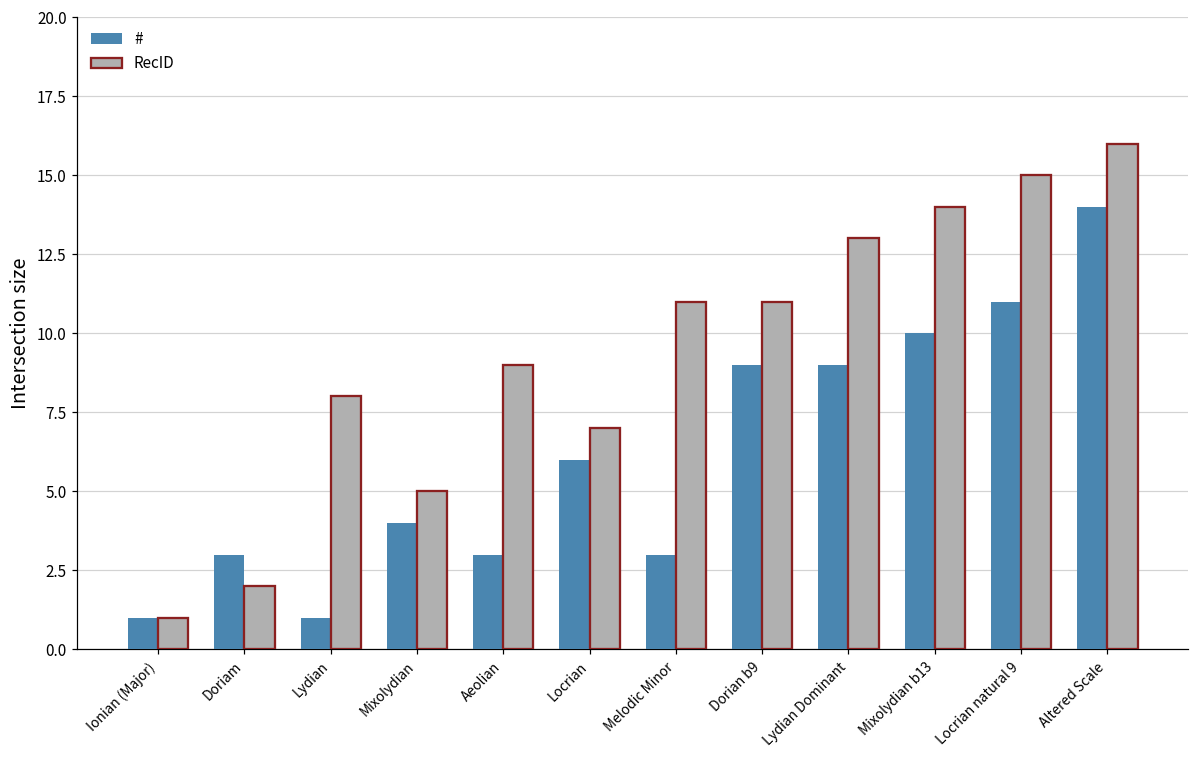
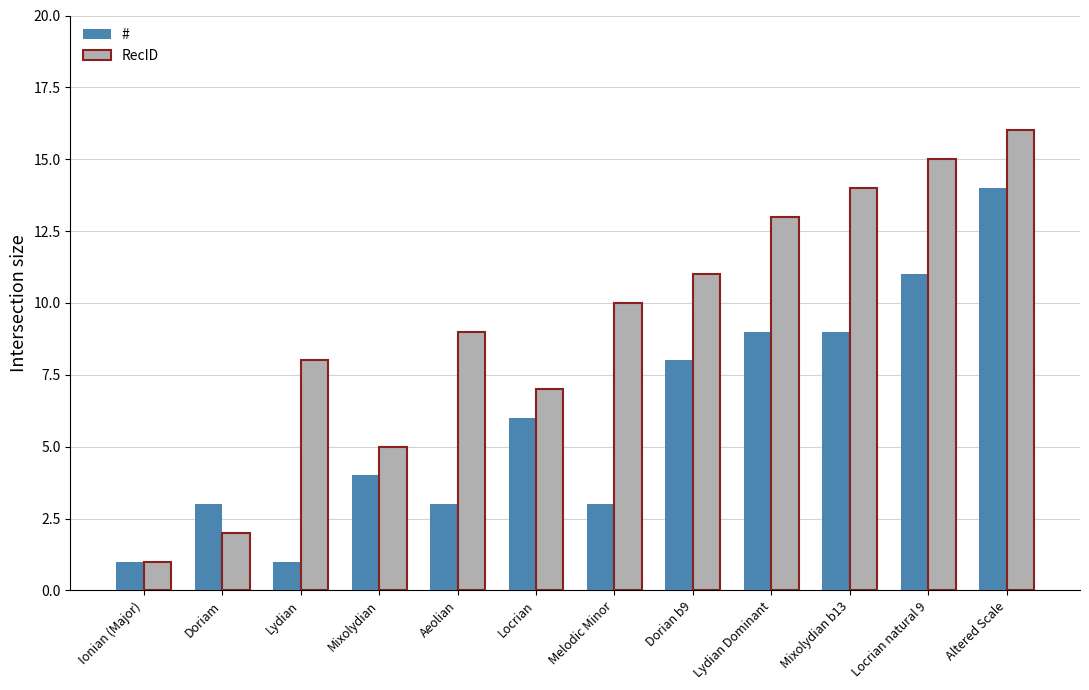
  {
    "#": {
      "Ionian (Major)": 1,
      "Doriam": 3,
      "Lydian": 1,
      "Mixolydian": 4,
      "Aeolian": 3,
      "Locrian": 6,
      "Melodic Minor": 3,
-     "Dorian b9": 9,
+     "Dorian b9": 8,
      "Lydian Dominant": 9,
-     "Mixolydian b13": 10,
+     "Mixolydian b13": 9,
      "Locrian natural 9": 11,
      "Altered Scale": 14
    },
    "RecID": {
      "Ionian (Major)": 1,
      "Doriam": 2,
      "Lydian": 8,
      "Mixolydian": 5,
      "Aeolian": 9,
      "Locrian": 7,
-     "Melodic Minor": 11,
+     "Melodic Minor": 10,
      "Dorian b9": 11,
      "Lydian Dominant": 13,
      "Mixolydian b13": 14,
      "Locrian natural 9": 15,
      "Altered Scale": 16
    }
  }
